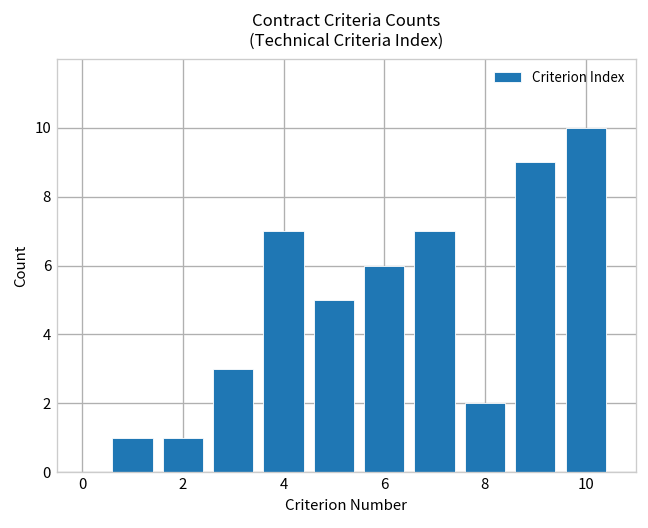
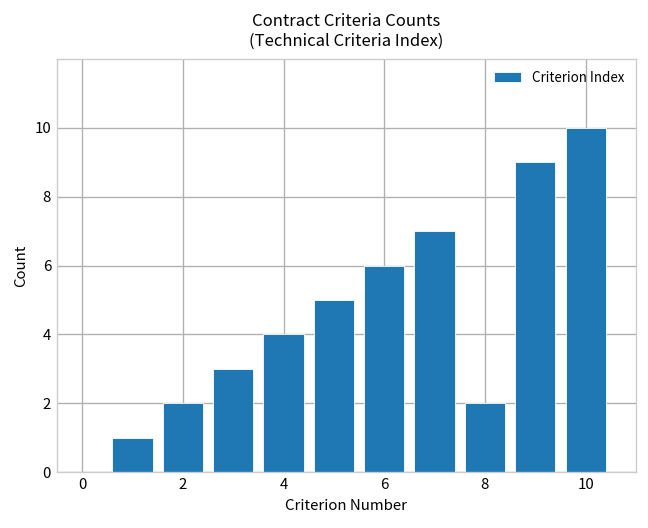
  {
-   "2": 1,
-   "4": 7,
+   "2": 2,
+   "4": 4,
    "6": 6,
    "8": 2,
    "10": 10
  }
